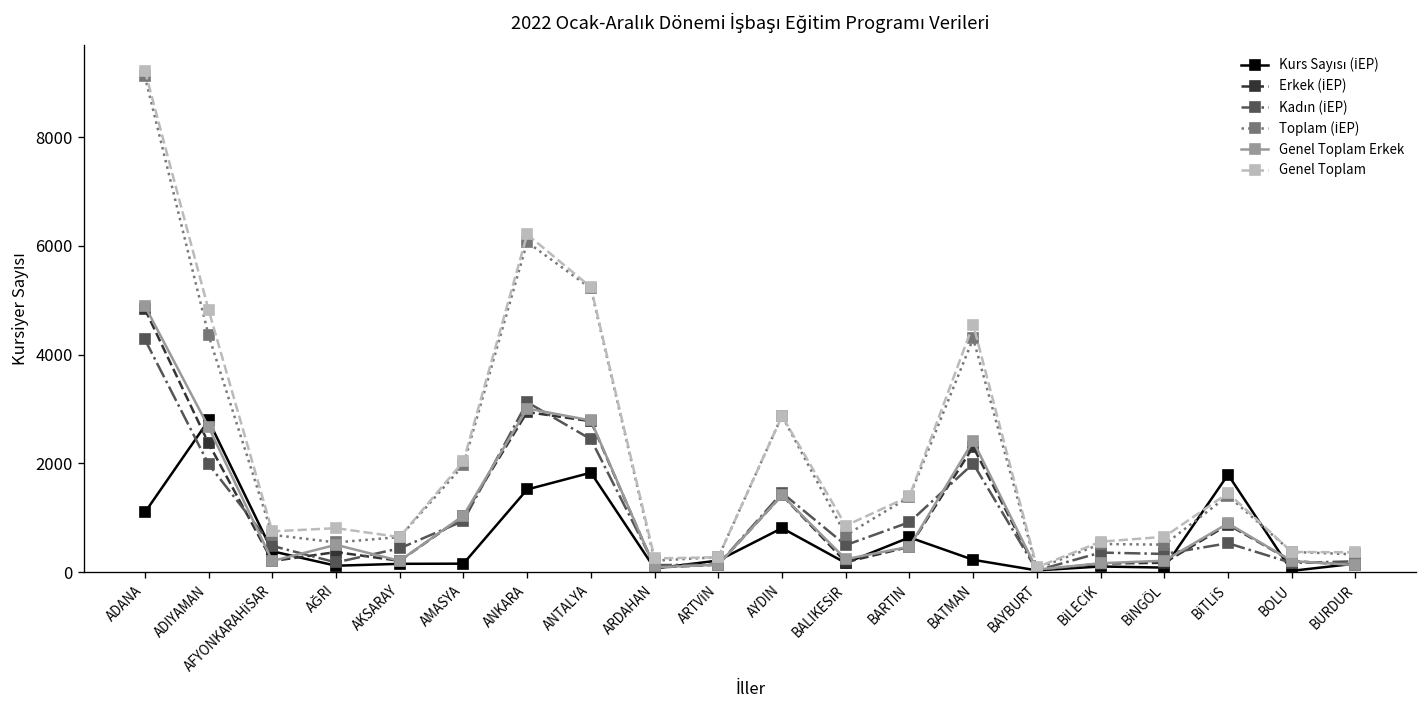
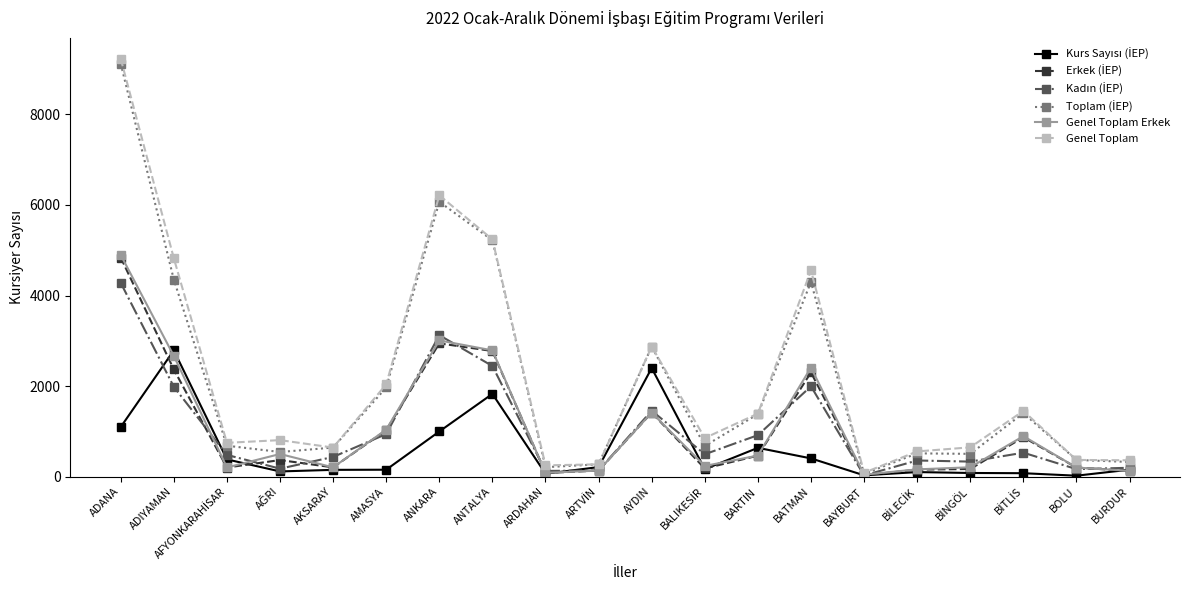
  {
    "Kurs Sayısı (İEP)": {
      "ADANA": 1100,
      "ADIYAMAN": 2800,
      "AFYONKARAHİSAR": 400,
      "AĞRI": 100,
      "AMASYA": 200,
-     "ANKARA": 1500,
+     "ANKARA": 1000,
      "ANTALYA": 1800,
      "ARTVİN": 200,
-     "AYDIN": 800,
+     "AYDIN": 2400,
      "BARTIN": 600,
-     "BATMAN": 200,
+     "BATMAN": 400,
      "BİNGÖL": 100,
-     "BİTLİS": 1800,
+     "BİTLİS": 100,
      "BOLU": 0
    }
  }
